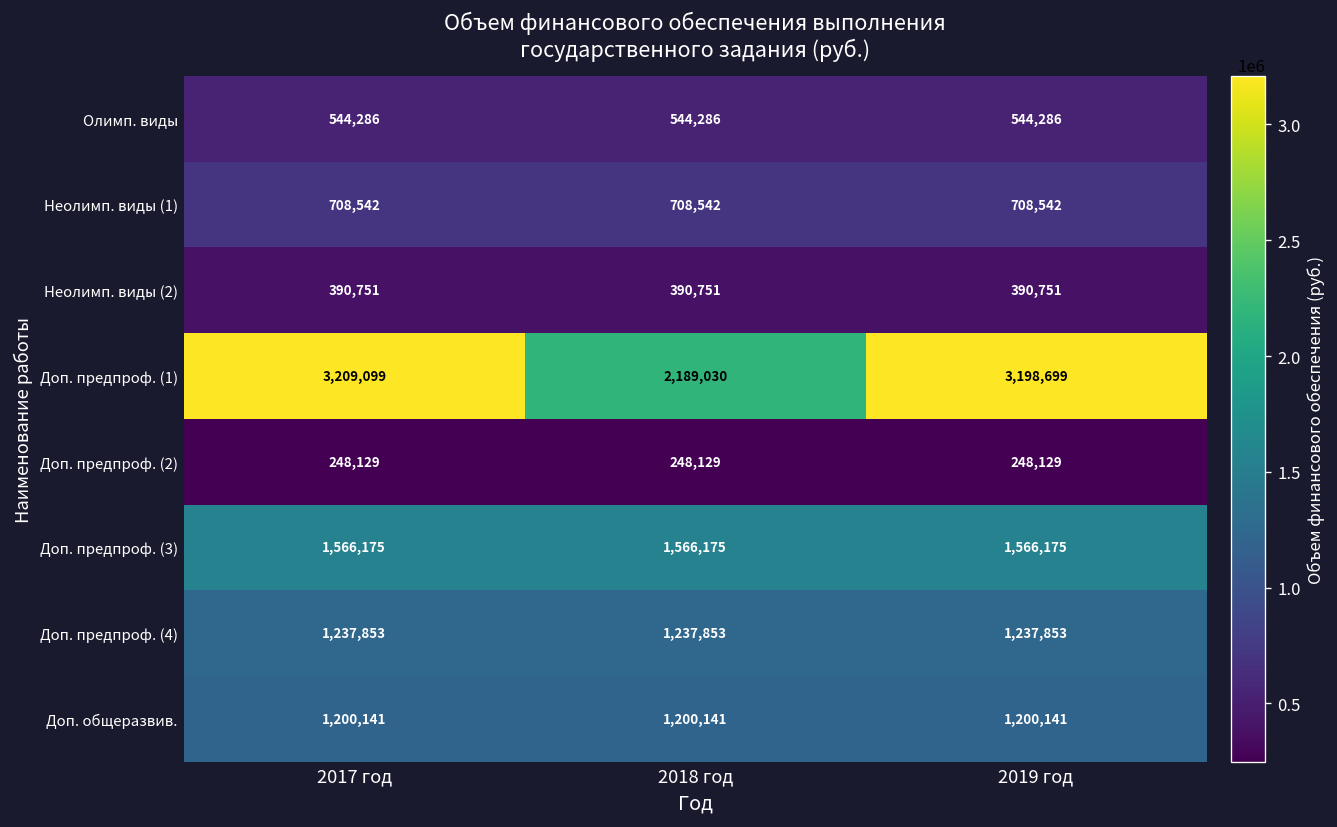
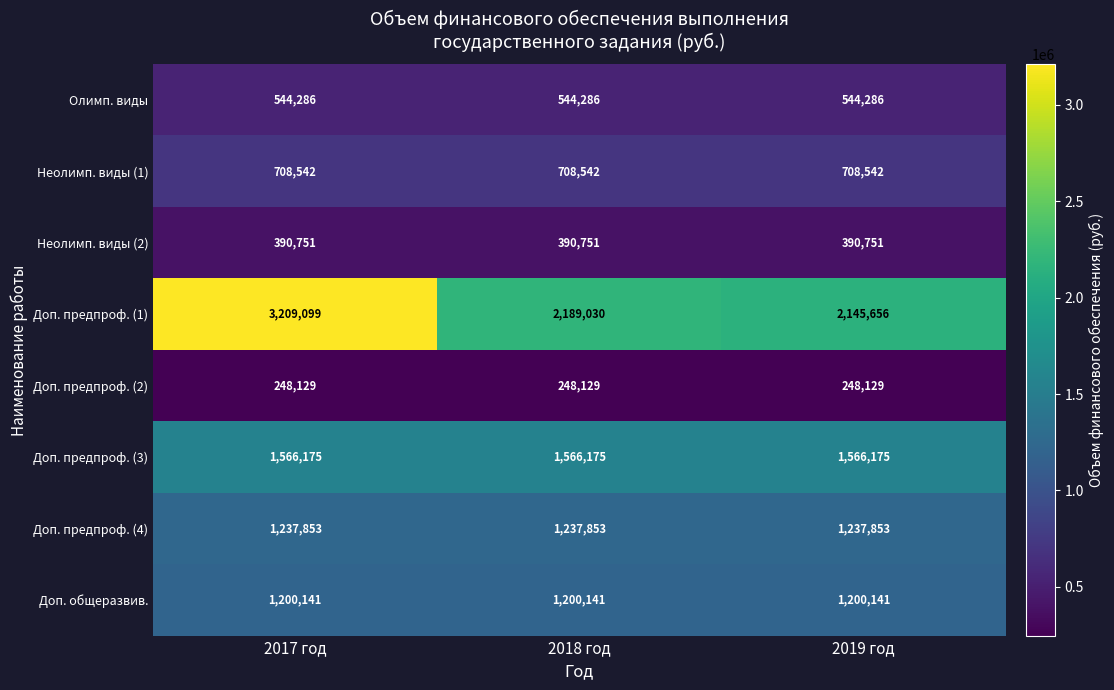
  {
    "Олимп. виды": {
      "2017 год": "544,286",
      "2018 год": "544,286",
      "2019 год": "544,286"
    },
    "Неолимп. виды (1)": {
      "2017 год": "708,542",
      "2018 год": "708,542",
      "2019 год": "708,542"
    },
    "Неолимп. виды (2)": {
      "2017 год": "390,751",
      "2018 год": "390,751",
      "2019 год": "390,751"
    },
    "Доп. предпроф. (1)": {
      "2017 год": "3,209,099",
      "2018 год": "2,189,030",
-     "2019 год": "3,198,699"
+     "2019 год": "2,145,656"
    },
    "Доп. предпроф. (2)": {
      "2017 год": "248,129",
      "2018 год": "248,129",
      "2019 год": "248,129"
    },
    "Доп. предпроф. (3)": {
      "2017 год": "1,566,175",
      "2018 год": "1,566,175",
      "2019 год": "1,566,175"
    },
    "Доп. предпроф. (4)": {
      "2017 год": "1,237,853",
      "2018 год": "1,237,853",
      "2019 год": "1,237,853"
    },
    "Доп. общеразвив.": {
      "2017 год": "1,200,141",
      "2018 год": "1,200,141",
      "2019 год": "1,200,141"
    }
  }
